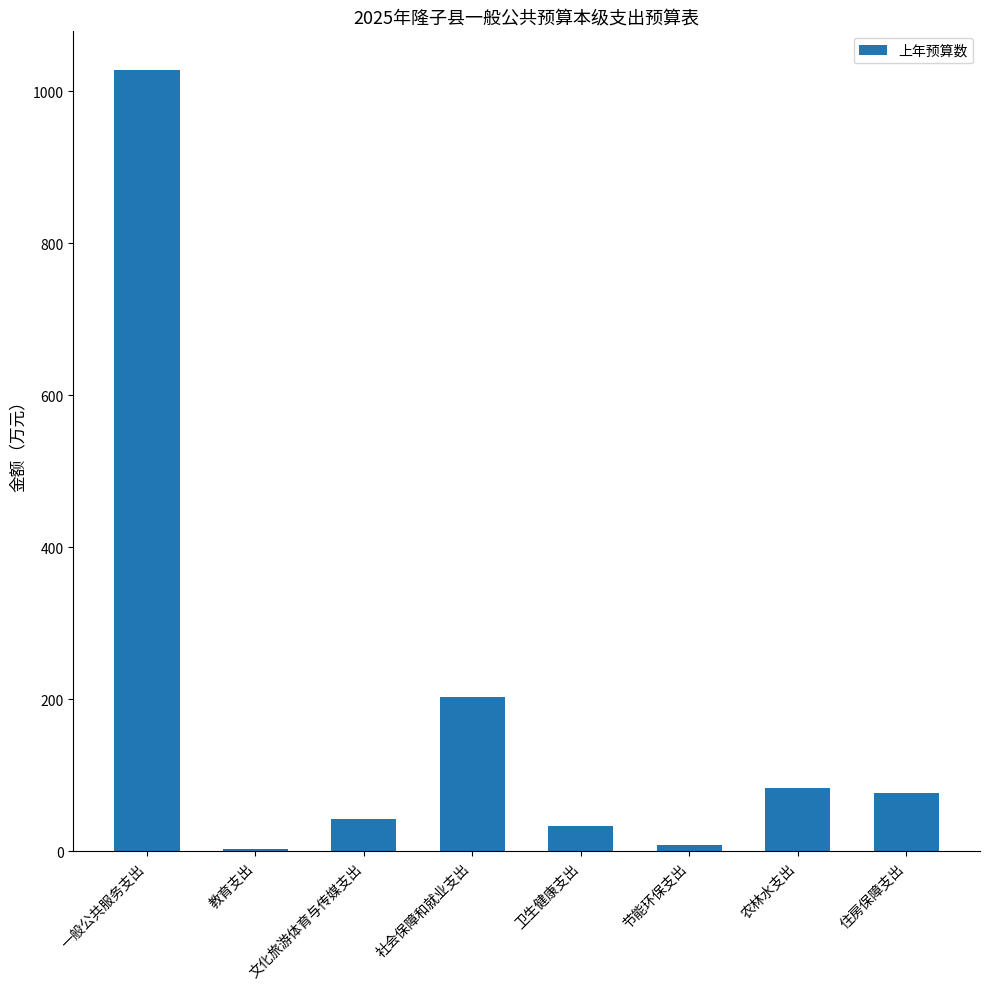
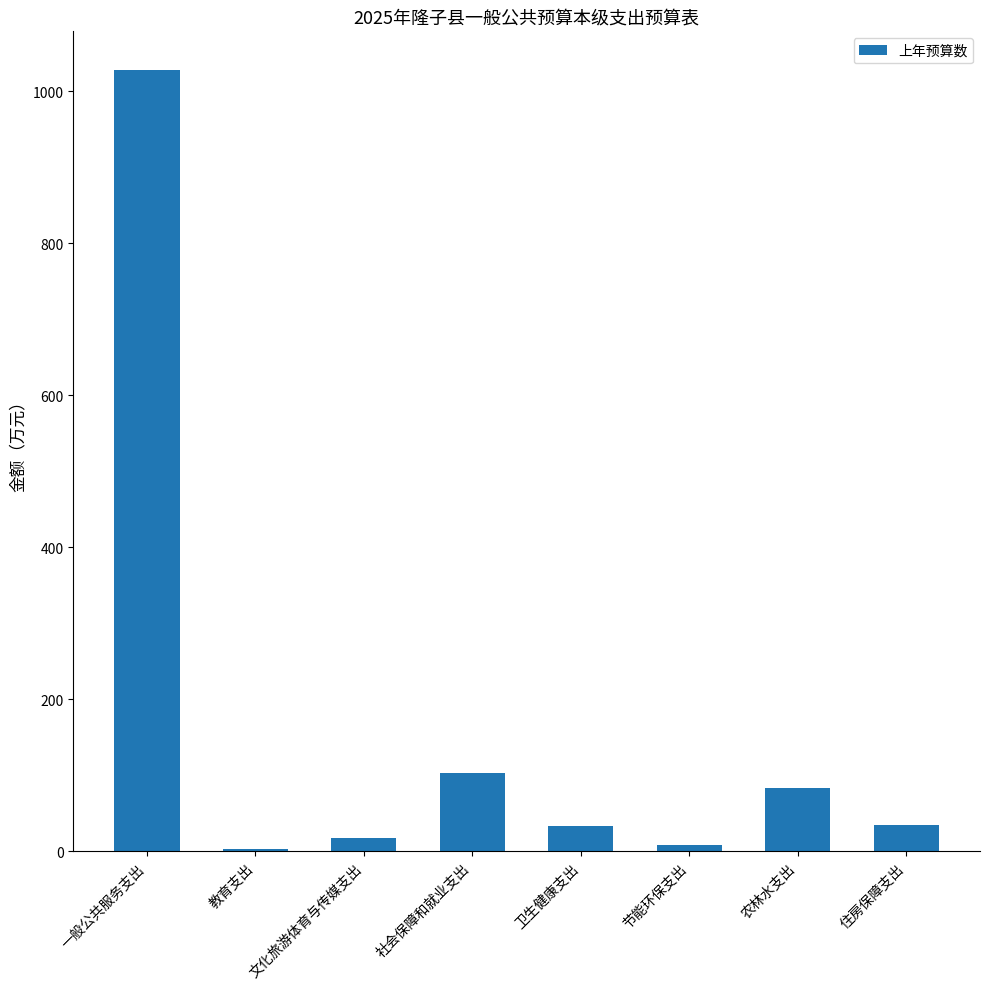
  {
    "一般公共服务支出": 1030,
-   "文化旅游体育与传媒支出": 40,
-   "社会保障和就业支出": 200,
+   "文化旅游体育与传媒支出": 20,
+   "社会保障和就业支出": 100,
    "卫生健康支出": 30,
    "节能环保支出": 10,
    "农林水支出": 80,
-   "住房保障支出": 80
+   "住房保障支出": 40
  }
